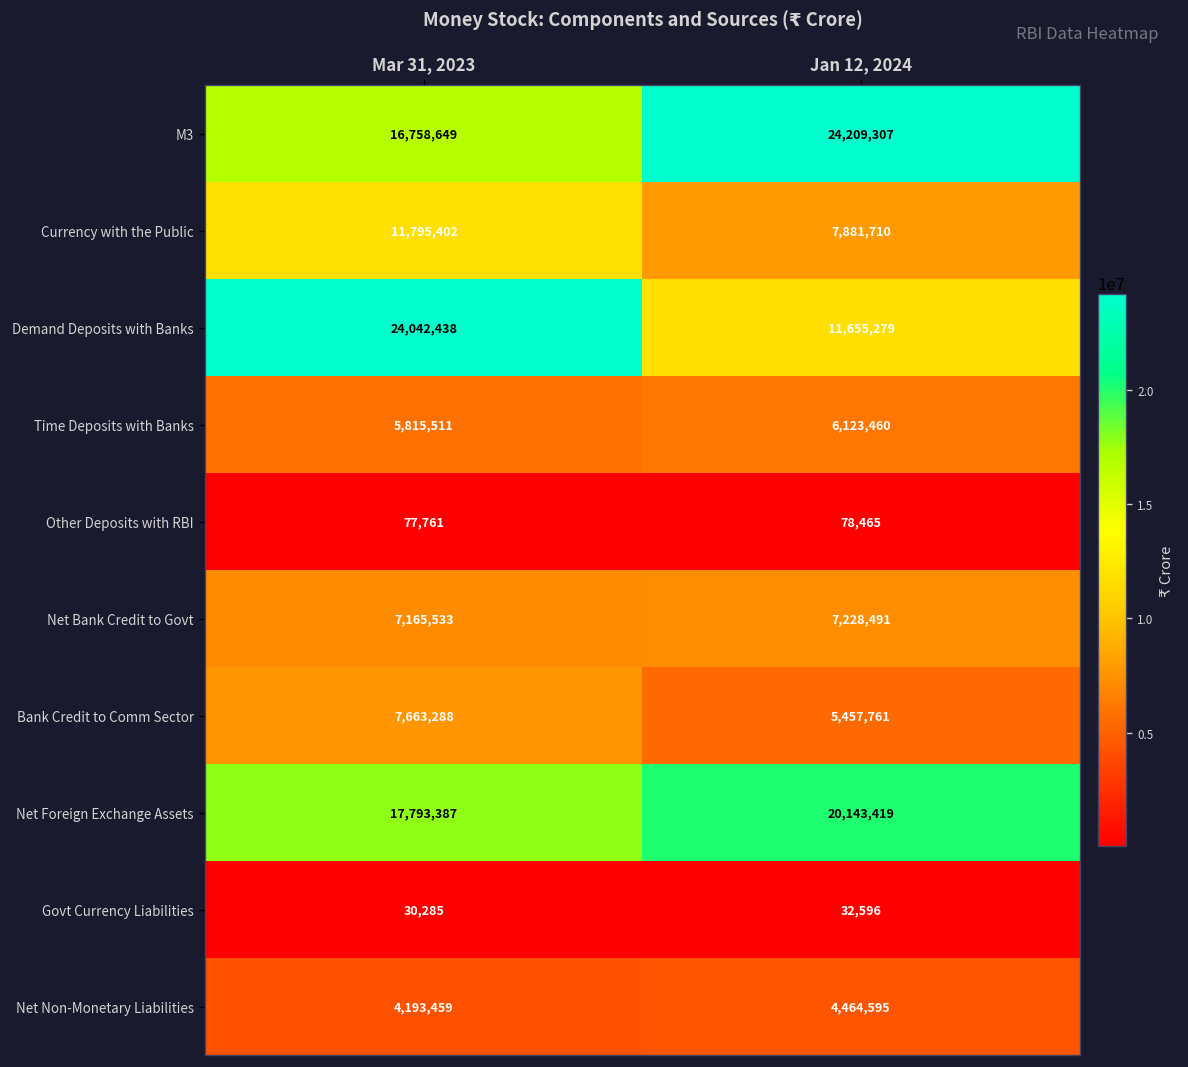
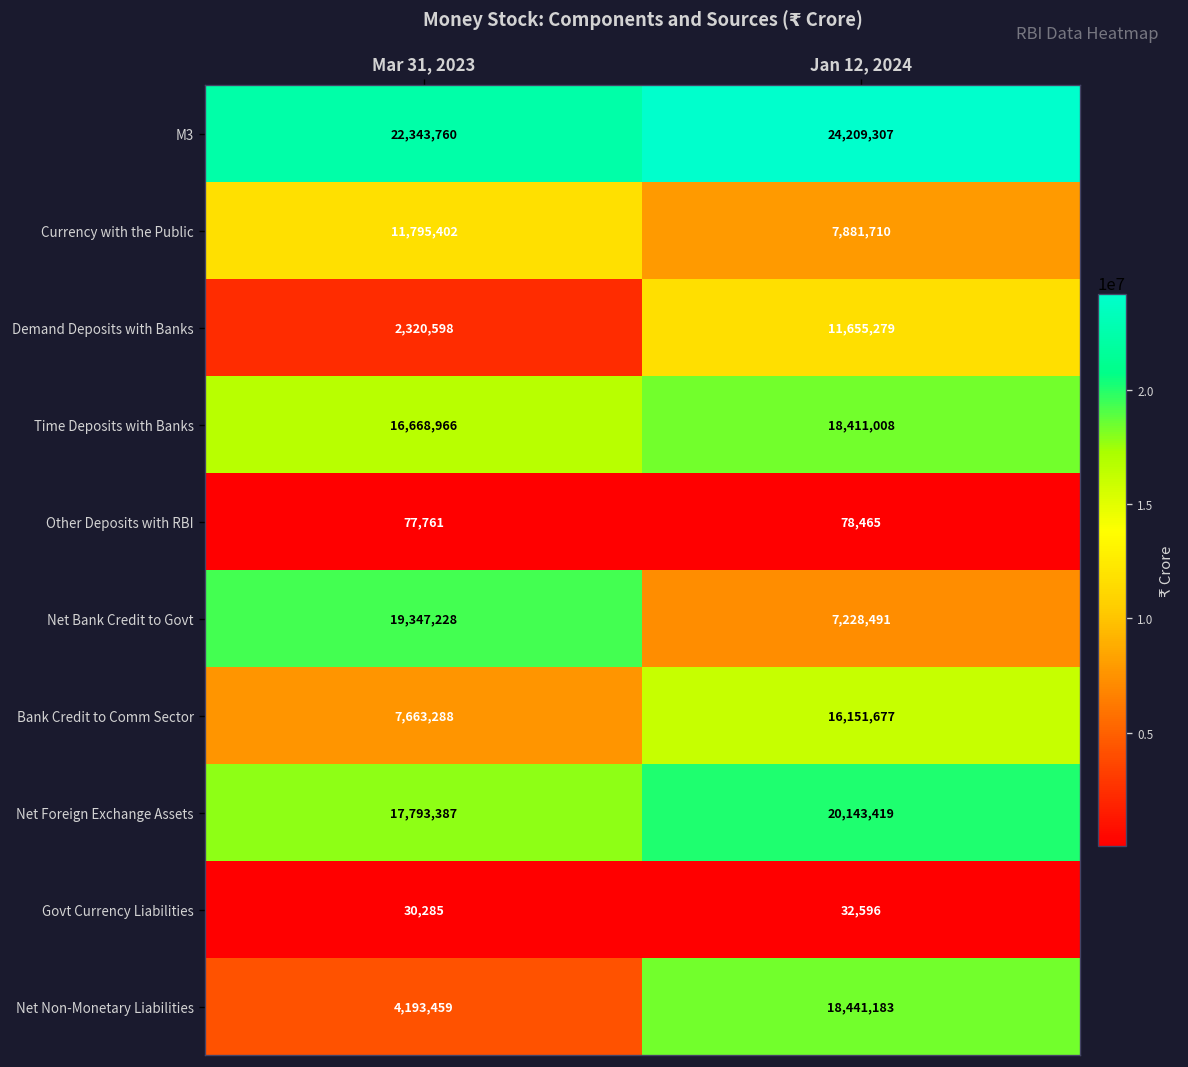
  {
    "M3": {
-     "Mar 31, 2023": "16,758,649",
+     "Mar 31, 2023": "22,343,760",
      "Jan 12, 2024": "24,209,307"
    },
    "Currency with the Public": {
      "Mar 31, 2023": "11,795,402",
      "Jan 12, 2024": "7,881,710"
    },
    "Demand Deposits with Banks": {
-     "Mar 31, 2023": "24,042,438",
+     "Mar 31, 2023": "2,320,598",
      "Jan 12, 2024": "11,655,279"
    },
    "Time Deposits with Banks": {
-     "Mar 31, 2023": "5,815,511",
-     "Jan 12, 2024": "6,123,460"
+     "Mar 31, 2023": "16,668,966",
+     "Jan 12, 2024": "18,411,008"
    },
    "Other Deposits with RBI": {
      "Mar 31, 2023": "77,761",
      "Jan 12, 2024": "78,465"
    },
    "Net Bank Credit to Govt": {
-     "Mar 31, 2023": "7,165,533",
+     "Mar 31, 2023": "19,347,228",
      "Jan 12, 2024": "7,228,491"
    },
    "Bank Credit to Comm Sector": {
      "Mar 31, 2023": "7,663,288",
-     "Jan 12, 2024": "5,457,761"
+     "Jan 12, 2024": "16,151,677"
    },
    "Net Foreign Exchange Assets": {
      "Mar 31, 2023": "17,793,387",
      "Jan 12, 2024": "20,143,419"
    },
    "Govt Currency Liabilities": {
      "Mar 31, 2023": "30,285",
      "Jan 12, 2024": "32,596"
    },
    "Net Non-Monetary Liabilities": {
      "Mar 31, 2023": "4,193,459",
-     "Jan 12, 2024": "4,464,595"
+     "Jan 12, 2024": "18,441,183"
    }
  }
